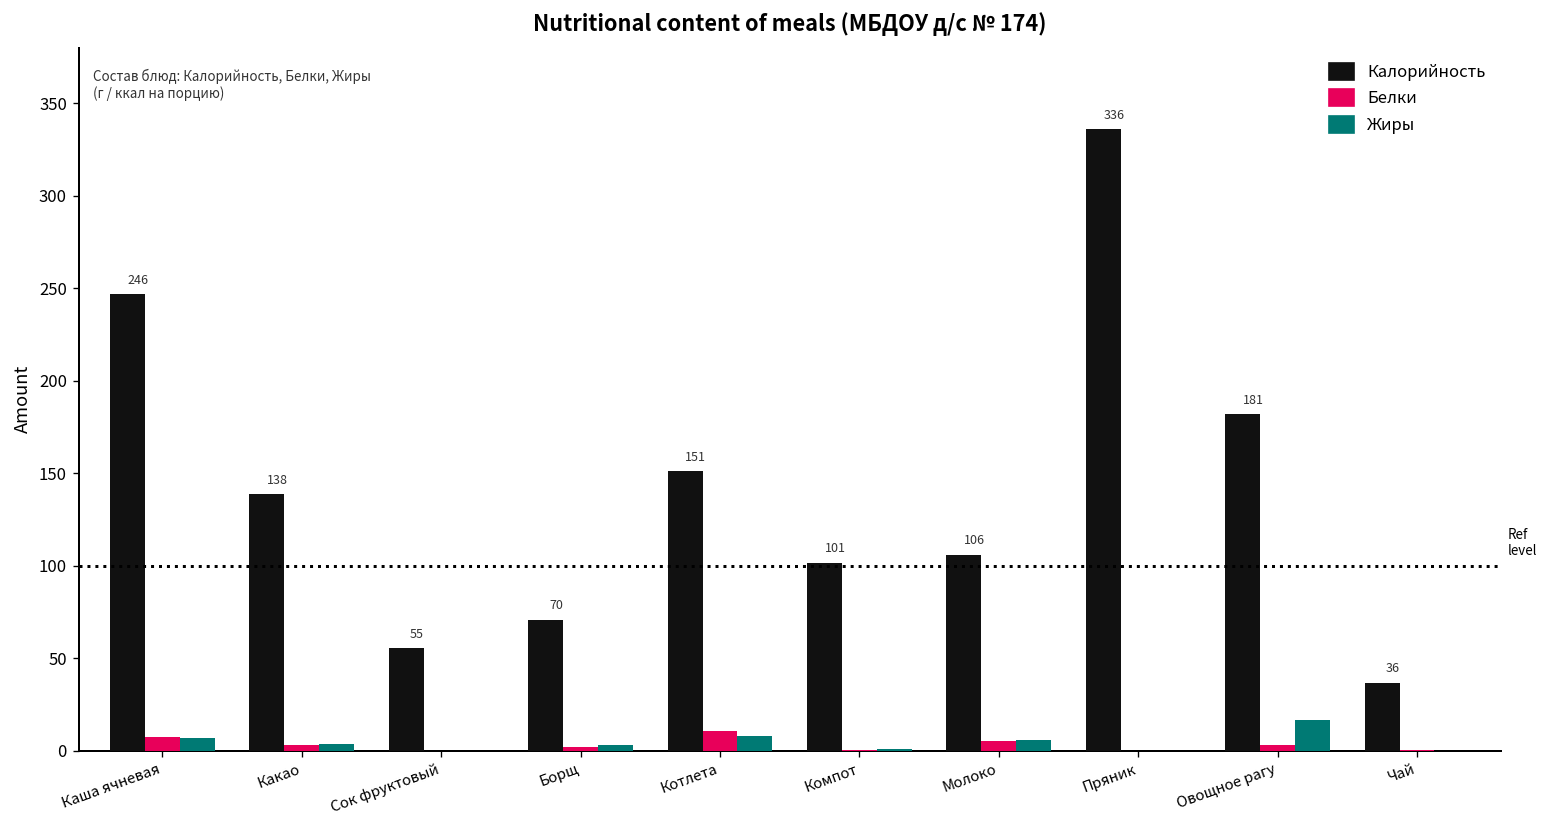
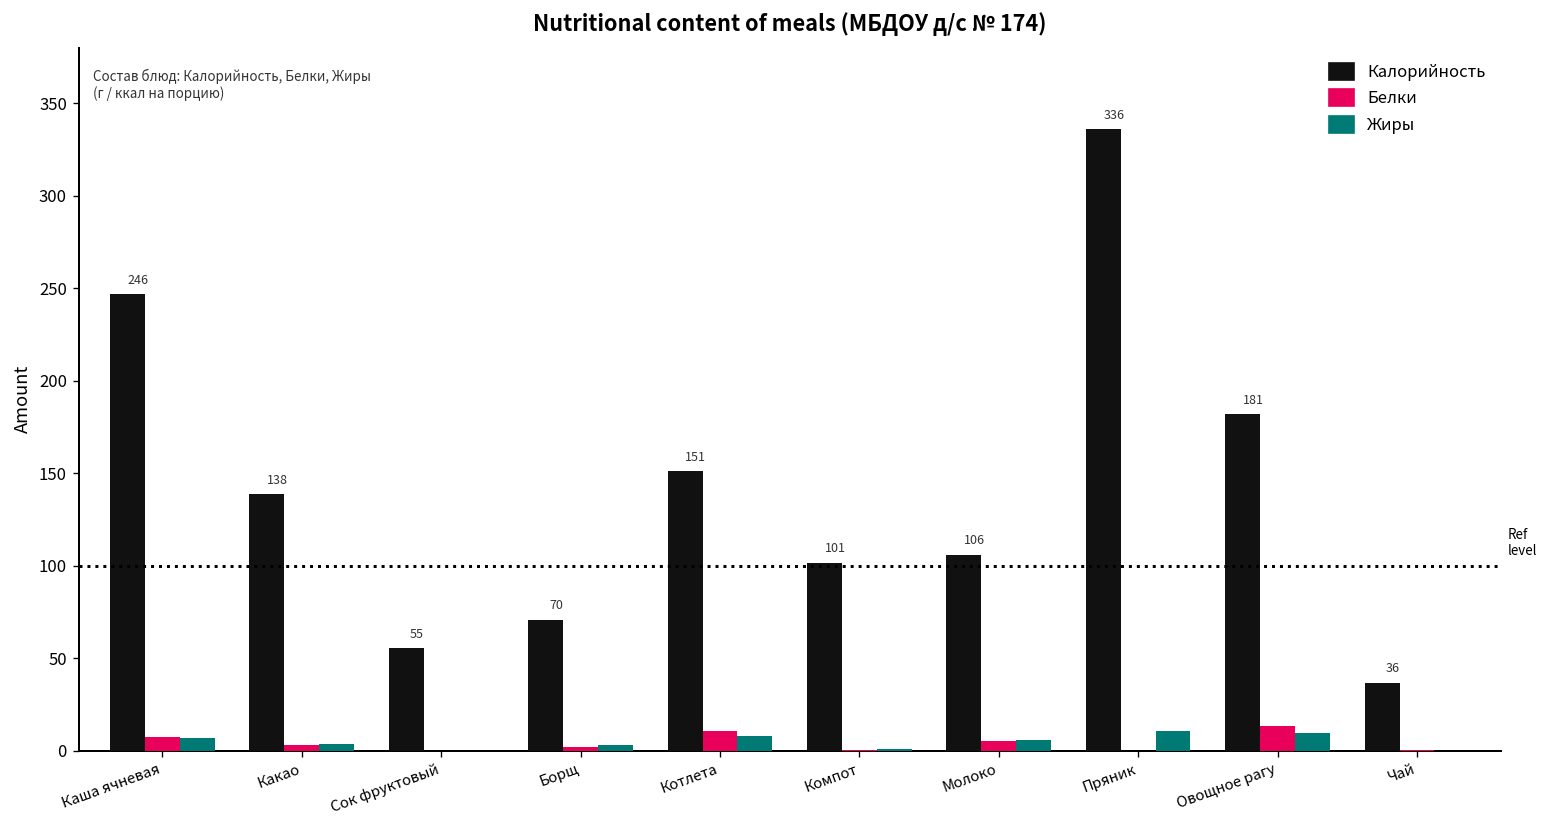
  {
    "Калорийность": {
      "Сок фруктовый": 55,
      "Котлета": 151,
      "Молоко": 106,
      "Пряник": 336
    },
    "Белки": {
      "Каша ячневая": 7,
      "Какао": 3,
      "Сок фруктовый": 0,
      "Борщ": 2,
      "Котлета": 10,
      "Молоко": 5,
      "Пряник": 0,
-     "Овощное рагу": 3
+     "Овощное рагу": 14
    },
    "Жиры": {
      "Каша ячневая": 7,
      "Какао": 3,
      "Сок фруктовый": 0,
      "Борщ": 3,
      "Котлета": 8,
      "Молоко": 6,
-     "Пряник": 0,
-     "Овощное рагу": 17,
+     "Пряник": 11,
+     "Овощное рагу": 9,
      "Чай": 0
    }
  }
